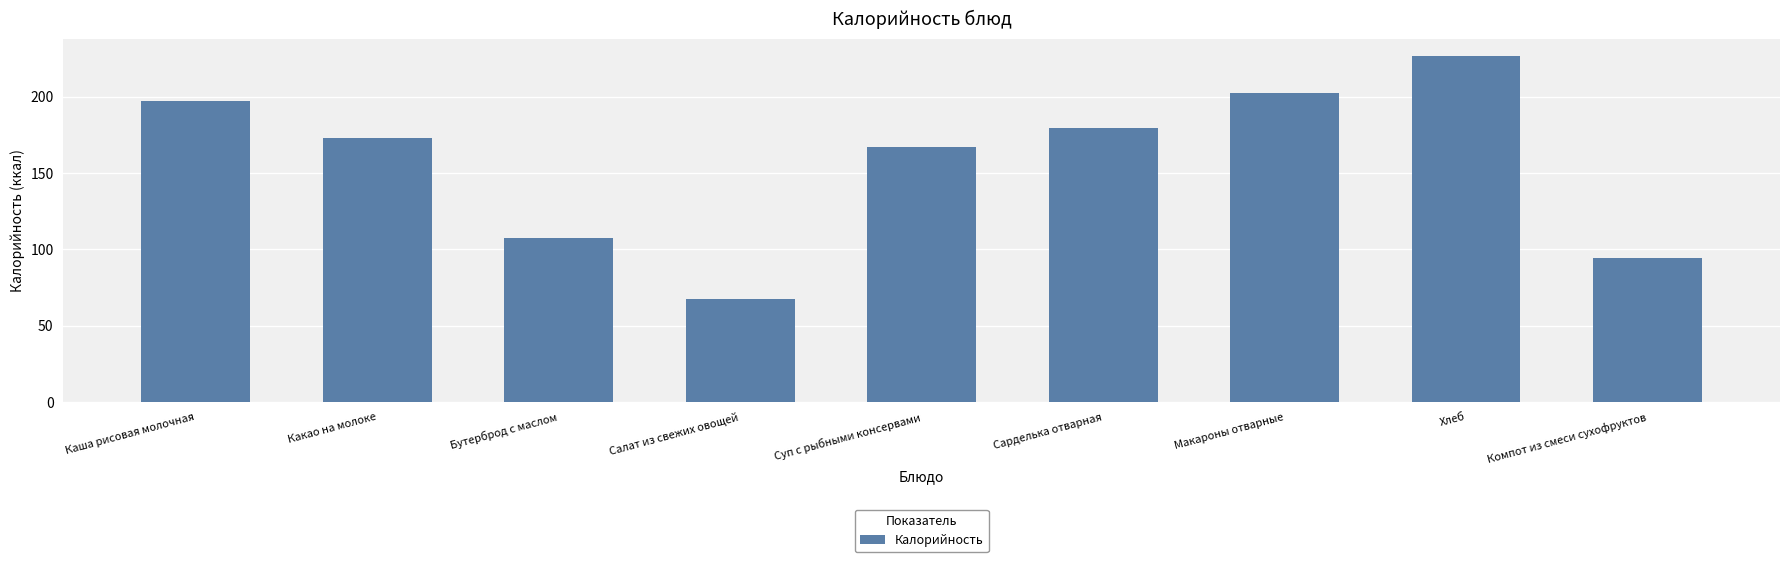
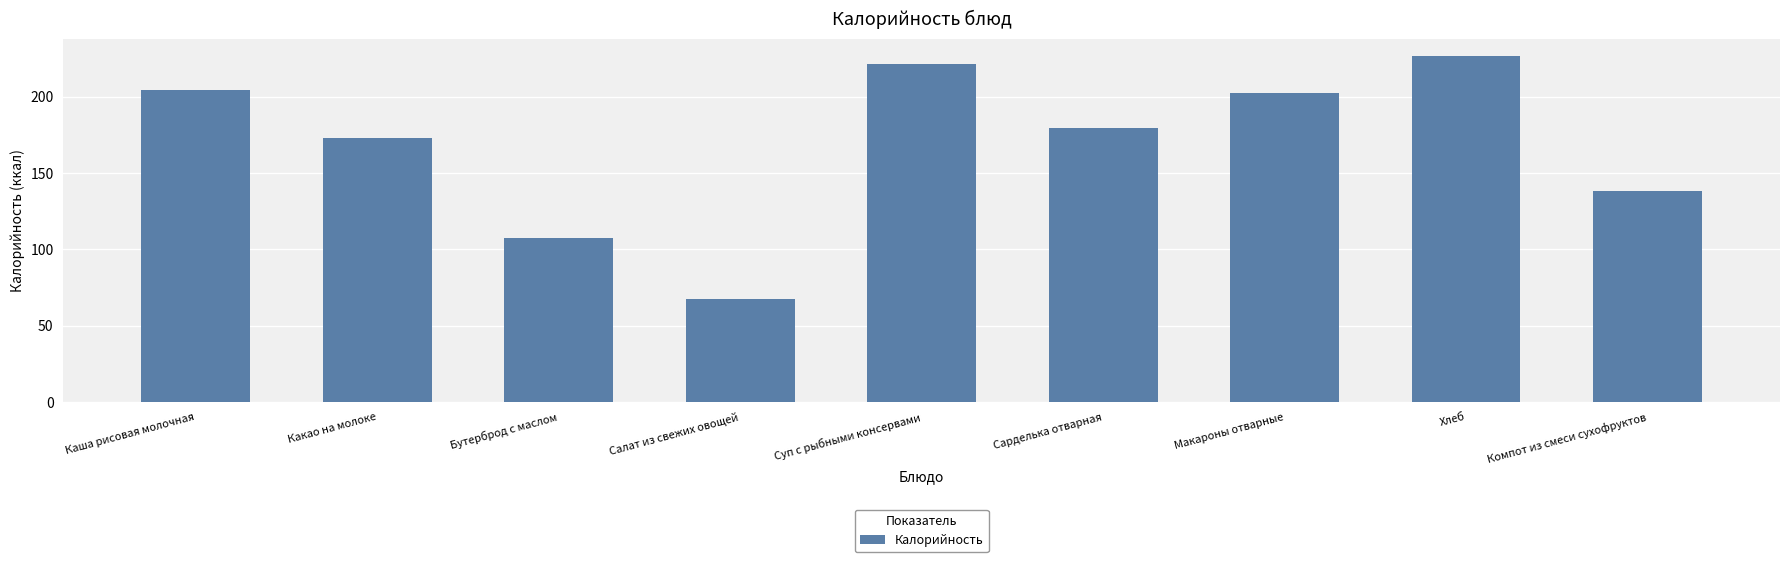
  {
-   "Каша рисовая молочная": 197,
+   "Каша рисовая молочная": 204,
    "Какао на молоке": 173,
    "Бутерброд с маслом": 108,
    "Салат из свежих овощей": 67,
-   "Суп с рыбными консервами": 167,
+   "Суп с рыбными консервами": 221,
    "Сарделька отварная": 179,
    "Макароны отварные": 202,
    "Хлеб": 226,
-   "Компот из смеси сухофруктов": 94
+   "Компот из смеси сухофруктов": 138
  }
